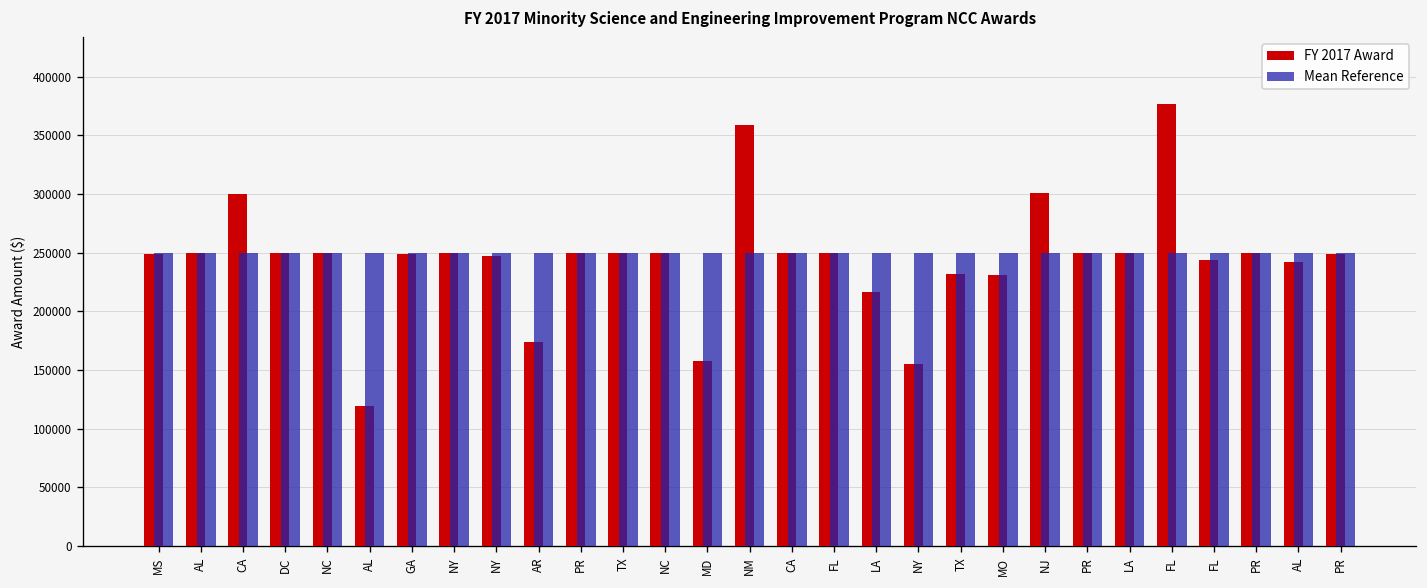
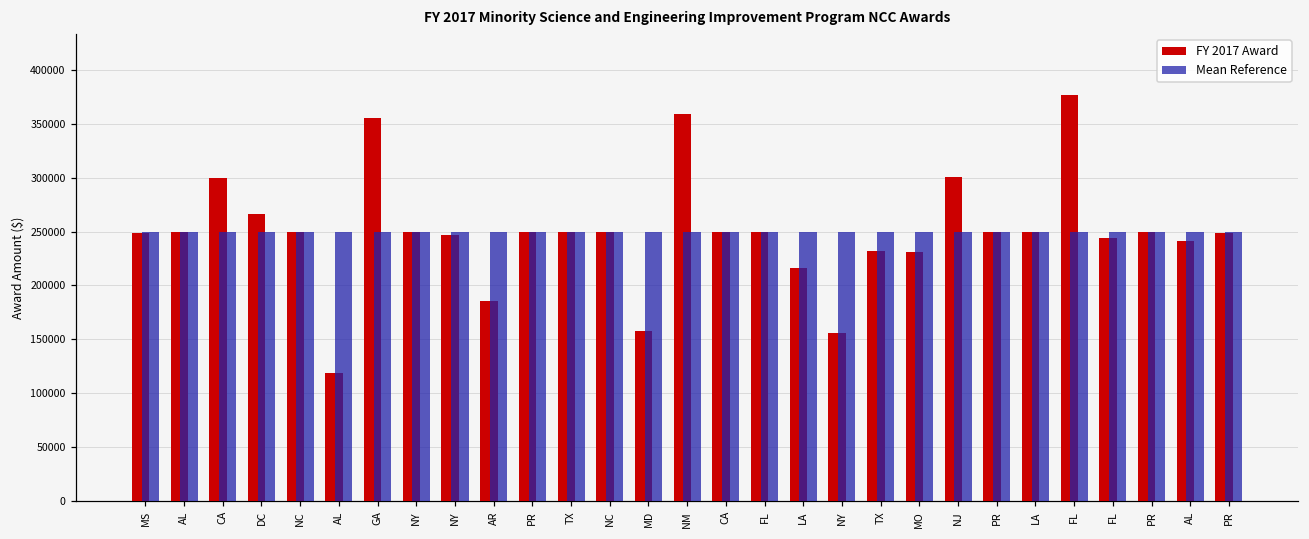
  {
    "FY 2017 Award": {
      "MS": 250000,
-     "DC": 250000,
-     "GA": 250000,
-     "AR": 170000,
+     "DC": 270000,
+     "GA": 360000,
+     "AR": 190000,
      "MD": 160000,
      "NM": 360000,
      "MO": 230000,
      "NJ": 300000
    },
    "Mean Reference": {
      "MS": 250000,
      "DC": 250000,
      "GA": 250000,
      "AR": 250000,
      "MD": 250000,
      "NM": 250000,
      "MO": 250000,
      "NJ": 250000
    }
  }
